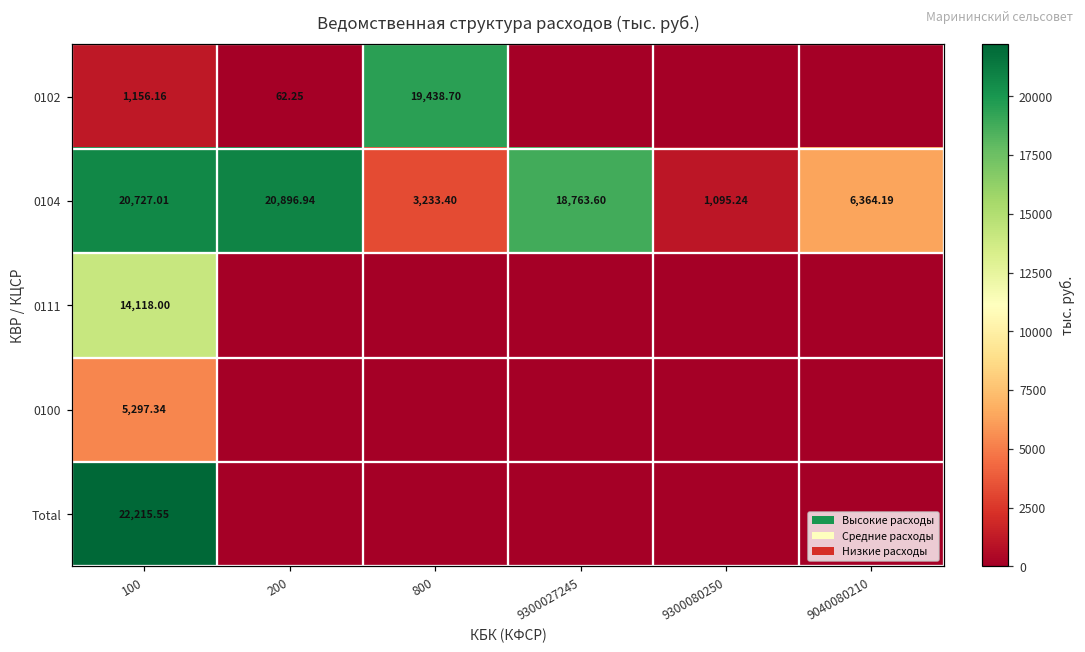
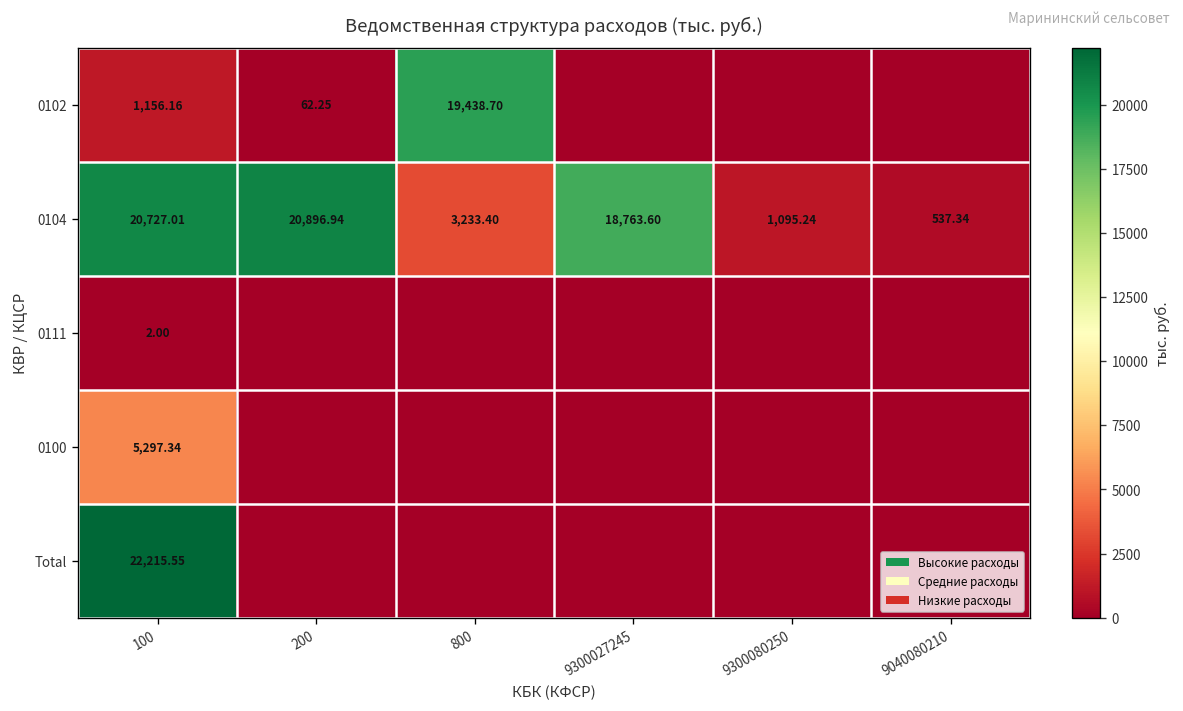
  {
    "0102": {
      "100": "1,156.16",
      "200": "62.25",
      "800": "19,438.70"
    },
    "0104": {
      "100": "20,727.01",
      "200": "20,896.94",
      "800": "3,233.40",
      "9300027245": "18,763.60",
      "9300080250": "1,095.24",
-     "9040080210": "6,364.19"
+     "9040080210": "537.34"
    },
    "0111": {
-     "100": "14,118.00"
+     "100": "2.00"
    },
    "0100": {
      "100": "5,297.34"
    },
    "Total": {
      "100": "22,215.55"
    }
  }
